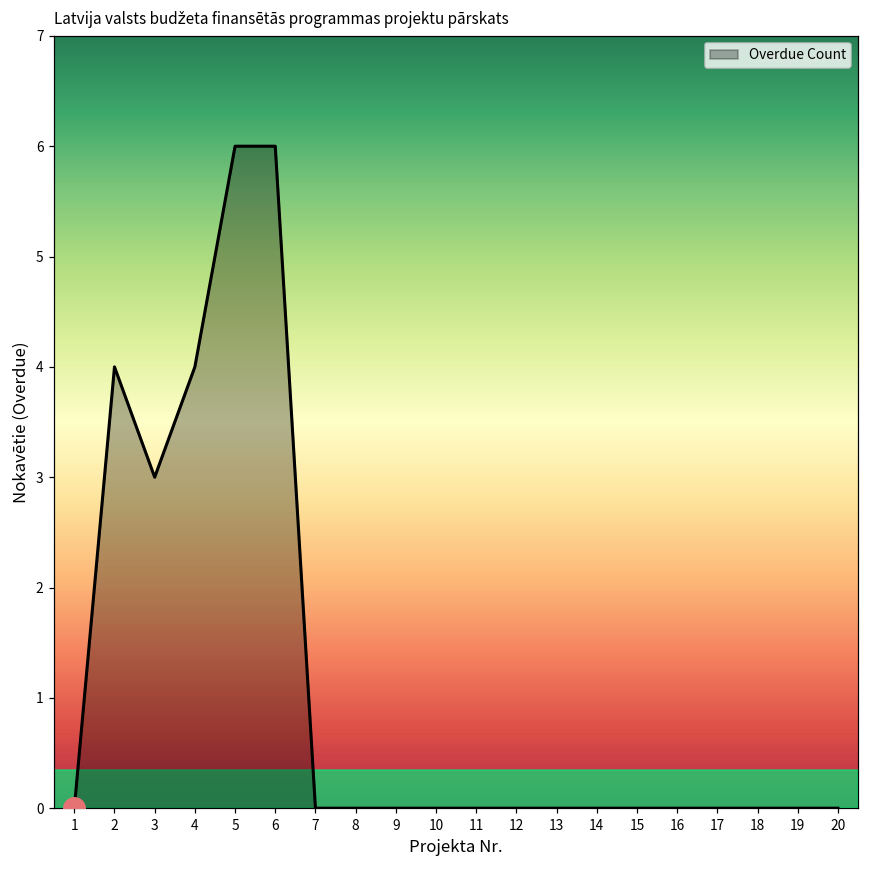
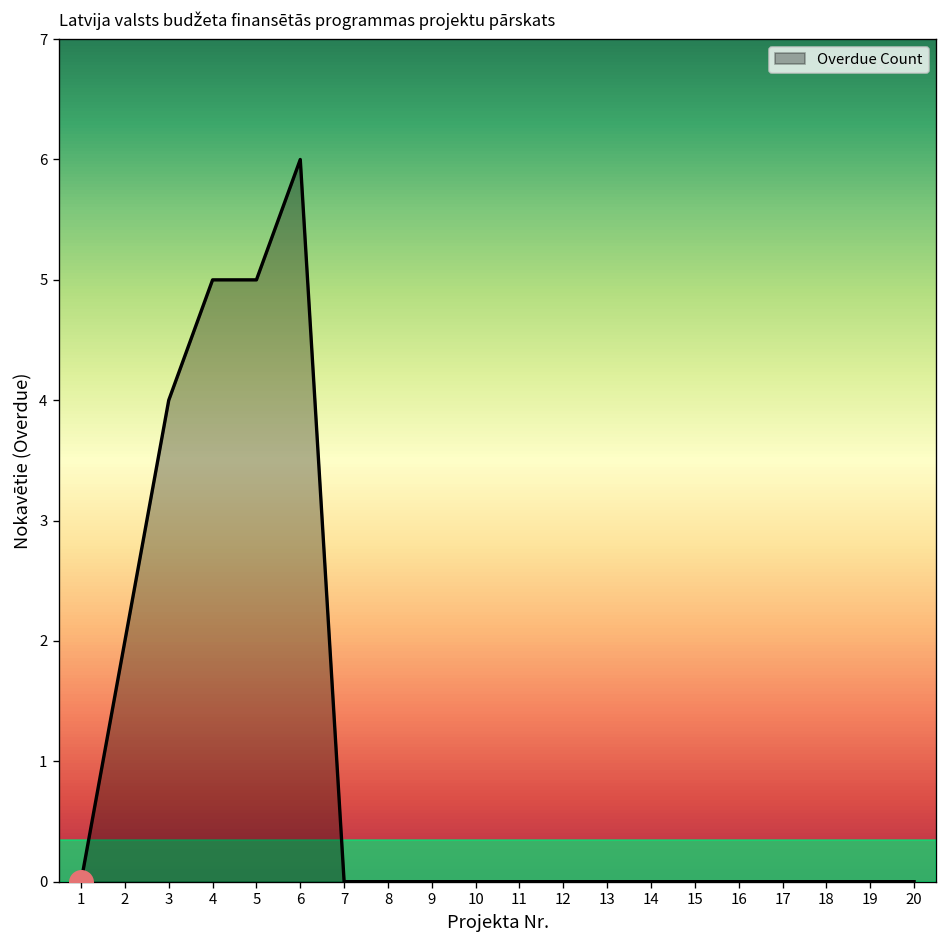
  {
    "Overdue Count": {
-     "2": 4,
-     "3": 3,
-     "4": 4,
-     "5": 6,
+     "2": 2,
+     "3": 4,
+     "4": 5,
+     "5": 5,
      "6": 6
    }
  }
